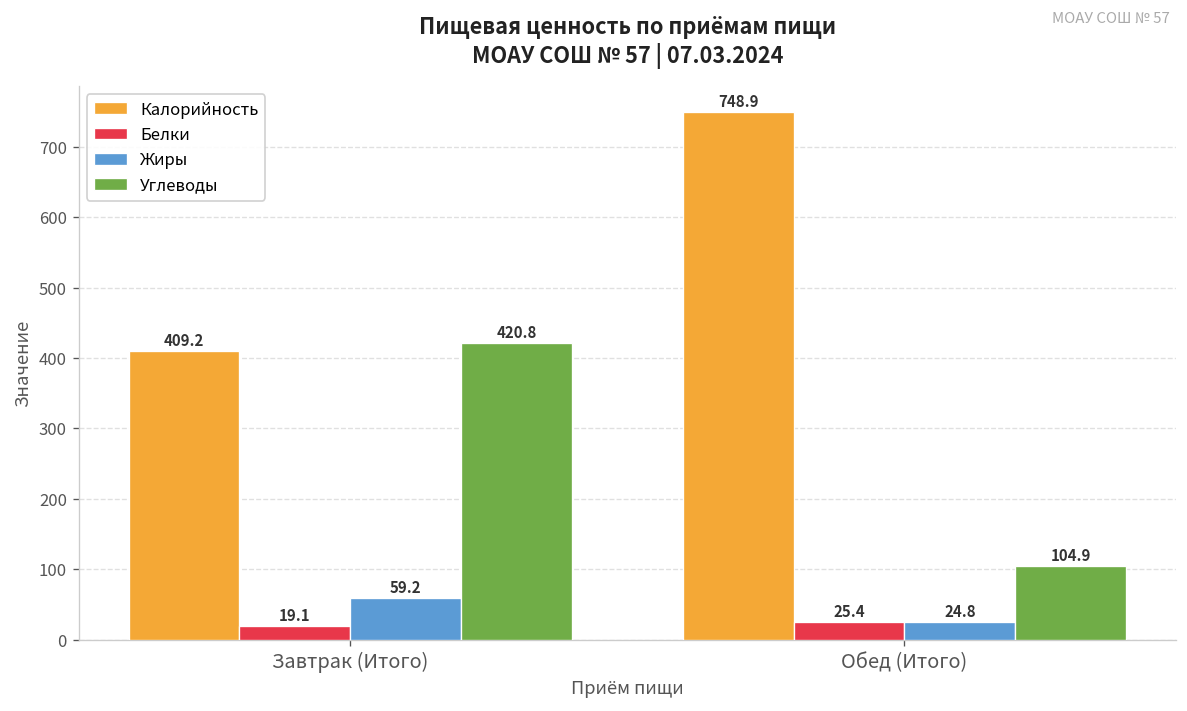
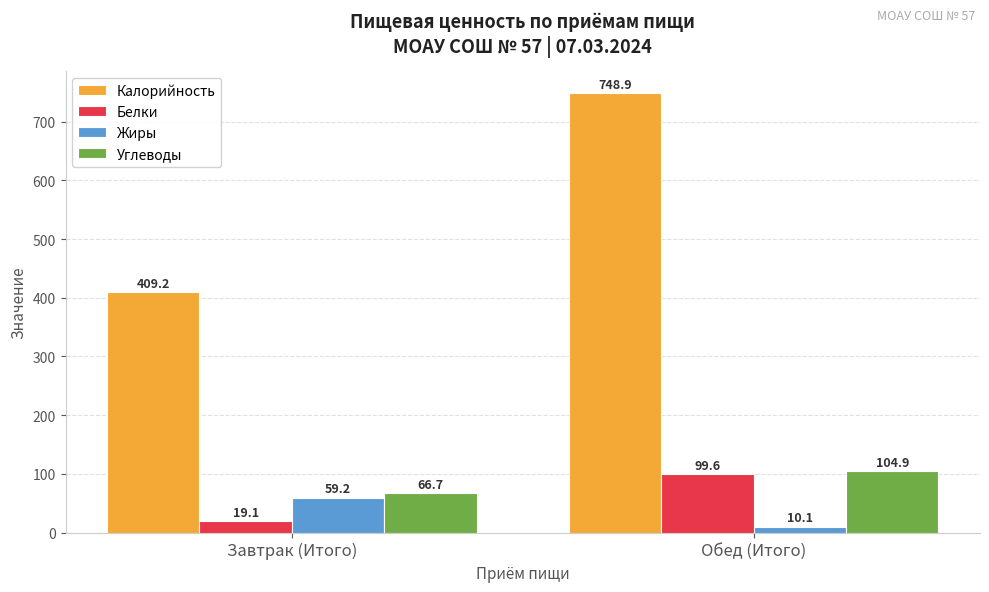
  {
    "Калорийность": {
      "Завтрак (Итого)": 409.2,
      "Обед (Итого)": 748.9
    },
    "Белки": {
      "Завтрак (Итого)": 19.1,
-     "Обед (Итого)": 25.4
+     "Обед (Итого)": 99.6
    },
    "Жиры": {
      "Завтрак (Итого)": 59.2,
-     "Обед (Итого)": 24.8
+     "Обед (Итого)": 10.1
    },
    "Углеводы": {
-     "Завтрак (Итого)": 420.8,
+     "Завтрак (Итого)": 66.7,
      "Обед (Итого)": 104.9
    }
  }
